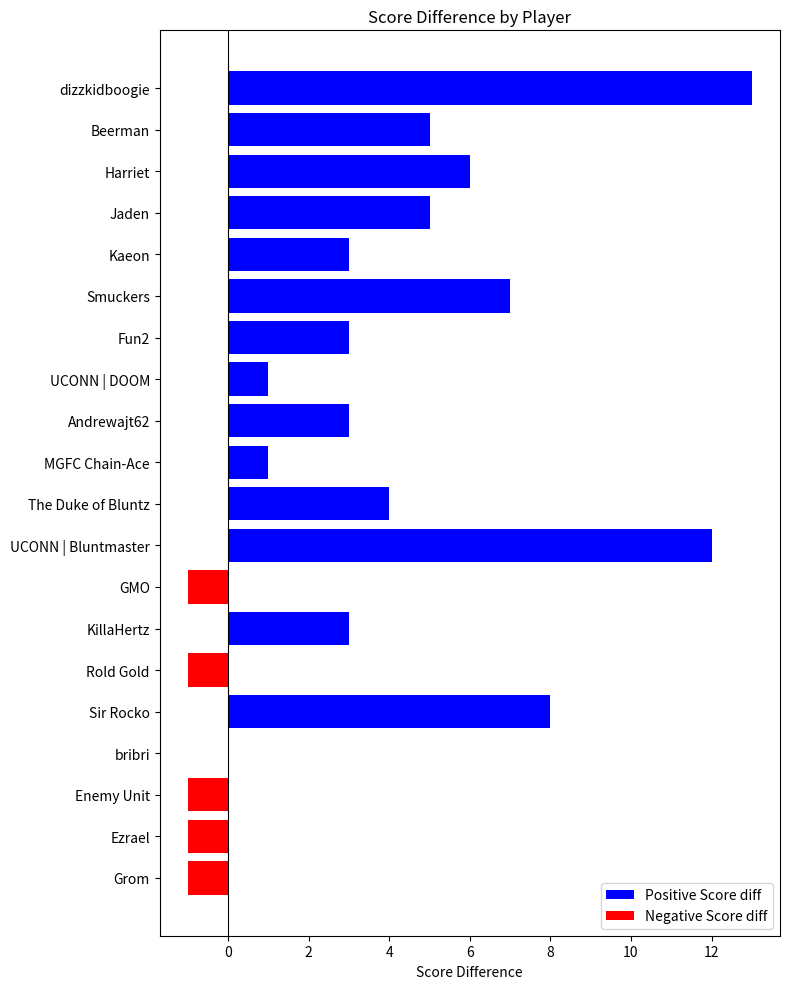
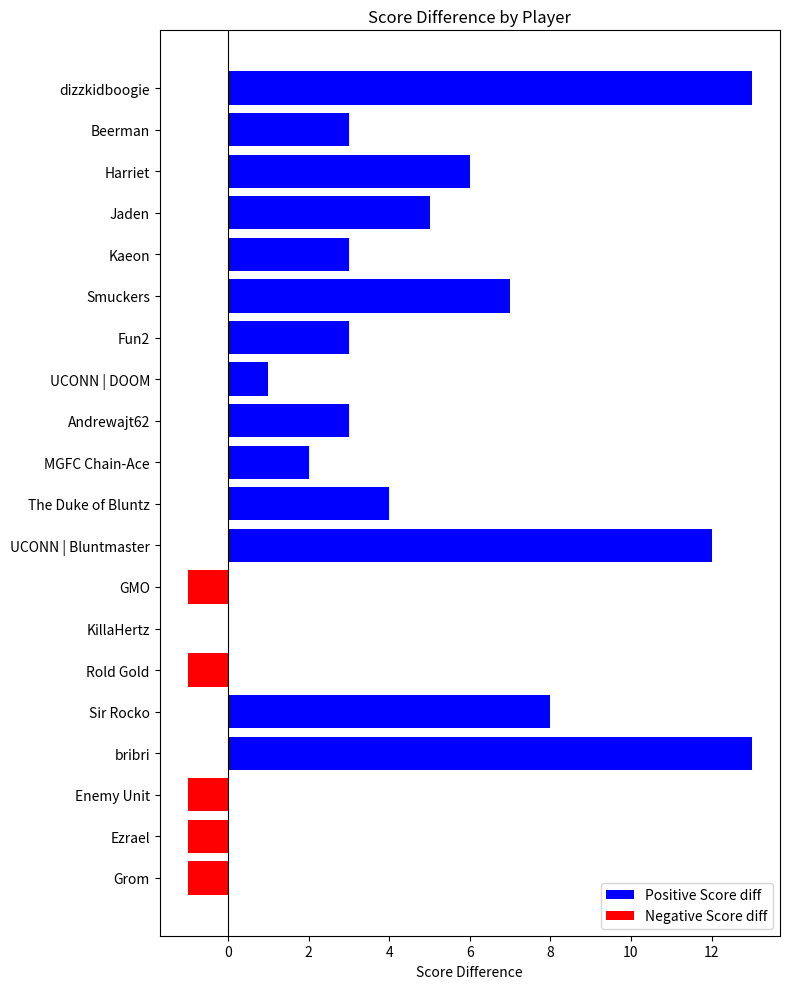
  {
    "dizzkidboogie": 13,
-   "Beerman": 5,
+   "Beerman": 3,
    "Harriet": 6,
    "Jaden": 5,
    "Kaeon": 3,
    "Smuckers": 7,
    "Fun2": 3,
    "UCONN | DOOM": 1,
    "Andrewajt62": 3,
-   "MGFC Chain-Ace": 1,
+   "MGFC Chain-Ace": 2,
    "The Duke of Bluntz": 4,
    "UCONN | Bluntmaster": 12,
    "GMO": -1,
-   "KillaHertz": 3,
+   "KillaHertz": 0,
    "Rold Gold": -1,
    "Sir Rocko": 8,
-   "bribri": 0,
+   "bribri": 13,
    "Enemy Unit": -1,
    "Ezrael": -1,
    "Grom": -1
  }
